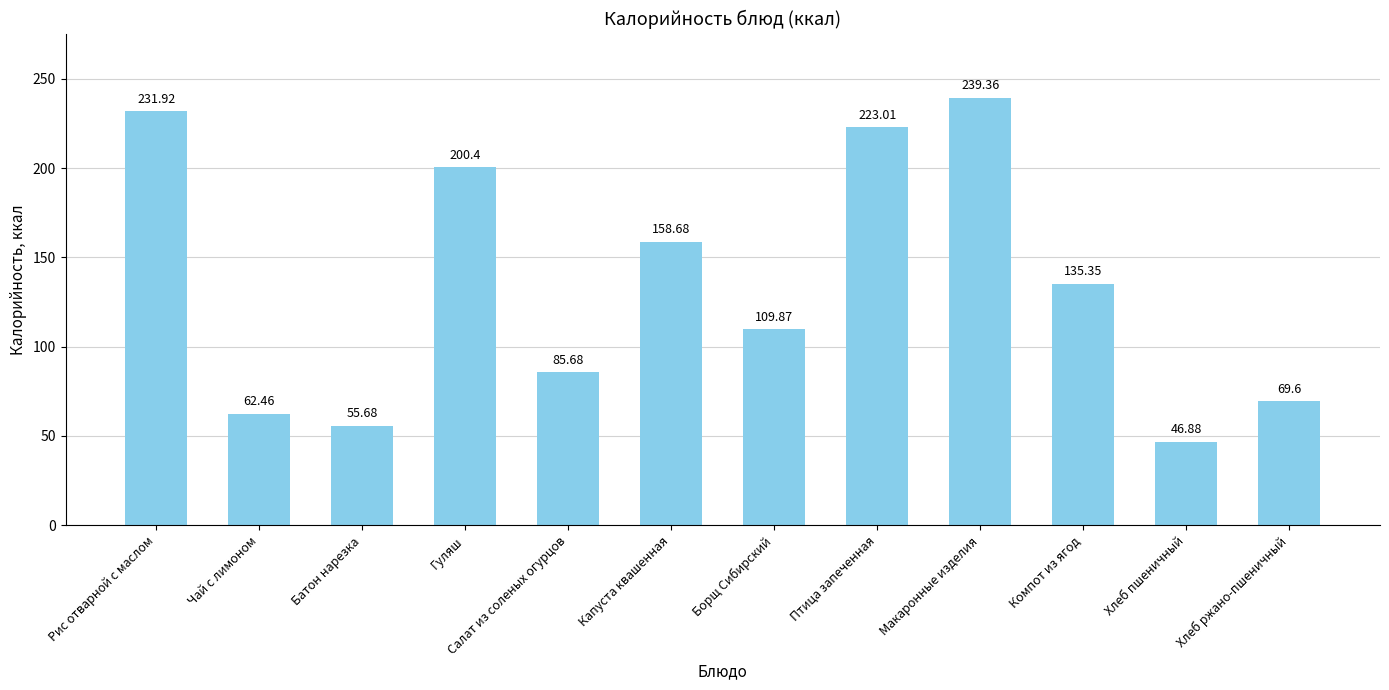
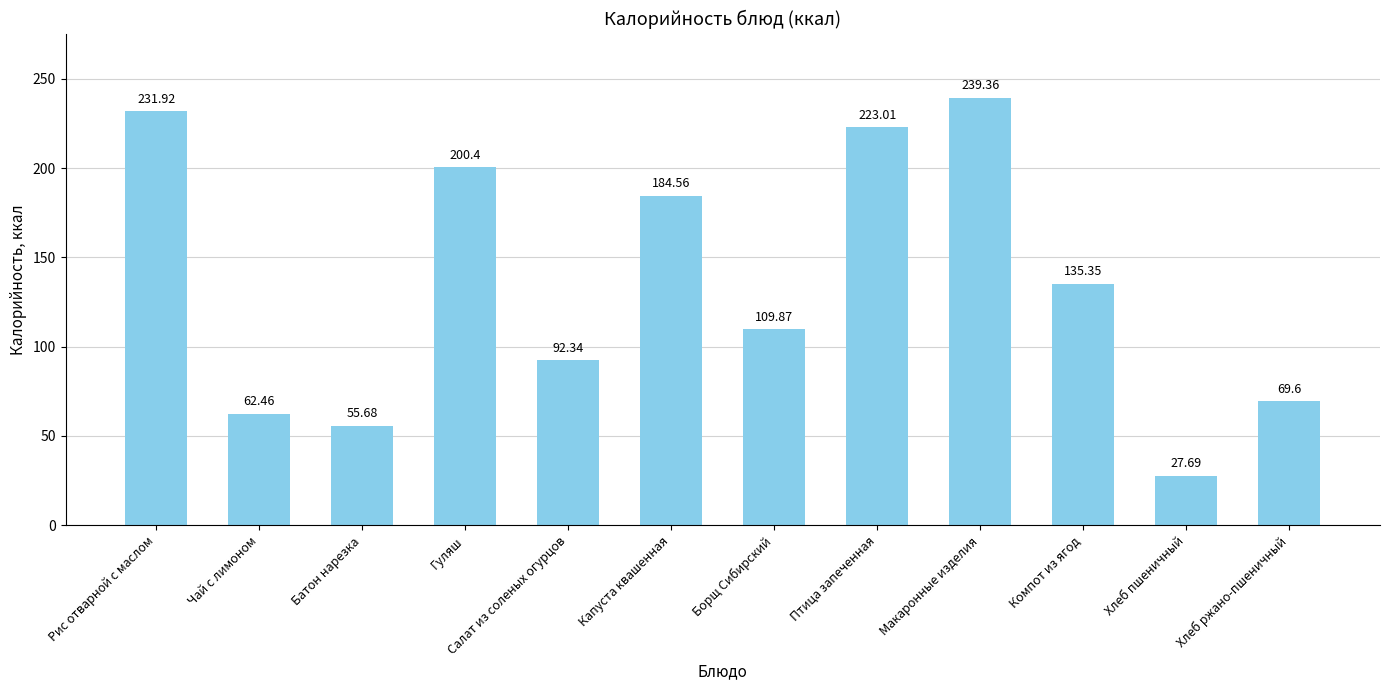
  {
    "Рис отварной с маслом": 231.92,
    "Чай с лимоном": 62.46,
    "Батон нарезка": 55.68,
    "Гуляш": 200.4,
-   "Салат из соленых огурцов": 85.68,
-   "Капуста квашенная": 158.68,
+   "Салат из соленых огурцов": 92.34,
+   "Капуста квашенная": 184.56,
    "Борщ Сибирский": 109.87,
    "Птица запеченная": 223.01,
    "Макаронные изделия": 239.36,
    "Компот из ягод": 135.35,
-   "Хлеб пшеничный": 46.88,
+   "Хлеб пшеничный": 27.69,
    "Хлеб ржано-пшеничный": 69.6
  }
